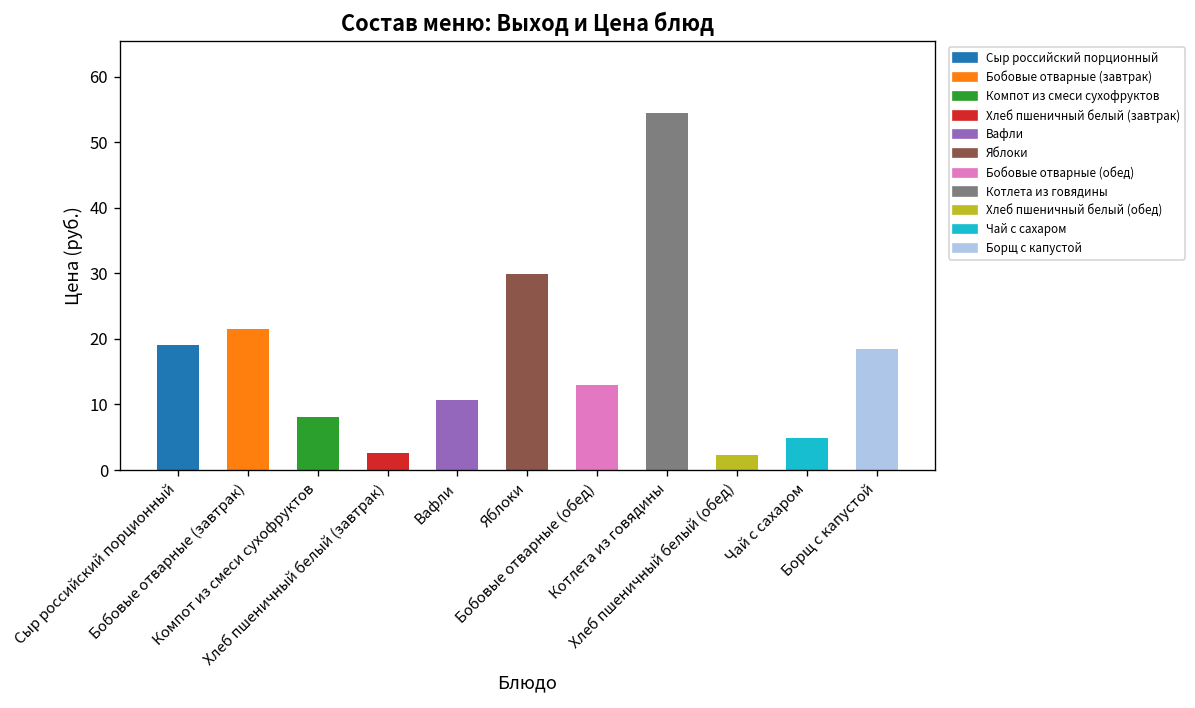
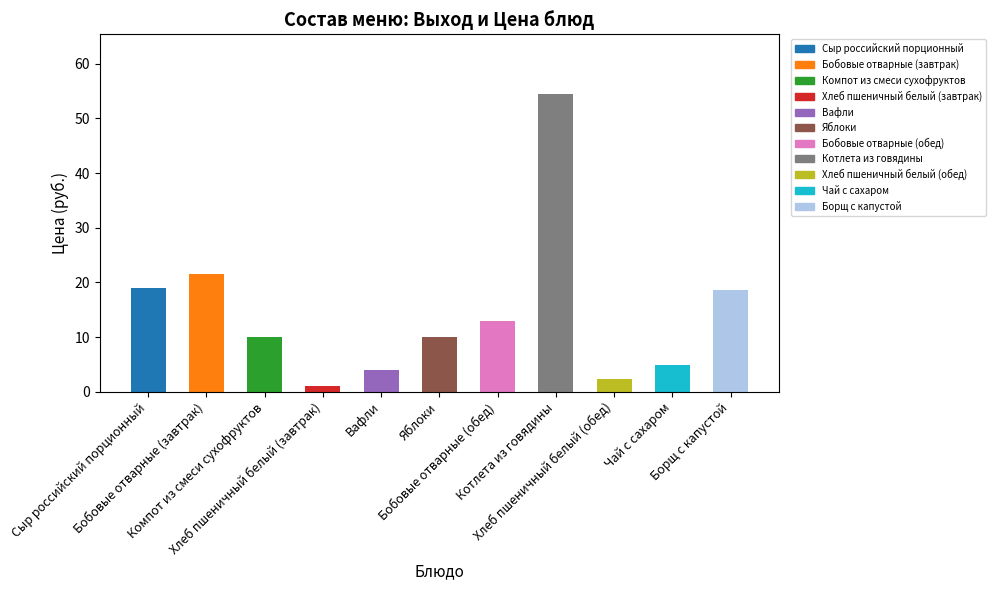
  {
    "Сыр российский порционный": 19,
    "Бобовые отварные (завтрак)": 22,
-   "Компот из смеси сухофруктов": 8,
-   "Хлеб пшеничный белый (завтрак)": 3,
-   "Вафли": 11,
-   "Яблоки": 30,
+   "Компот из смеси сухофруктов": 10,
+   "Хлеб пшеничный белый (завтрак)": 1,
+   "Вафли": 4,
+   "Яблоки": 10,
    "Бобовые отварные (обед)": 13,
    "Котлета из говядины": 55,
    "Хлеб пшеничный белый (обед)": 2,
    "Чай с сахаром": 5,
    "Борщ с капустой": 19
  }
